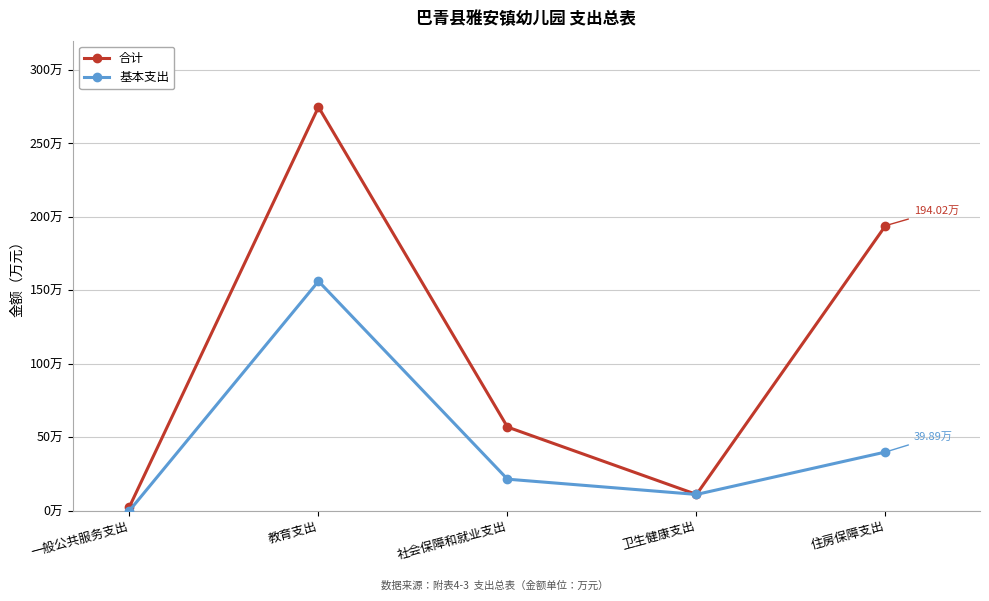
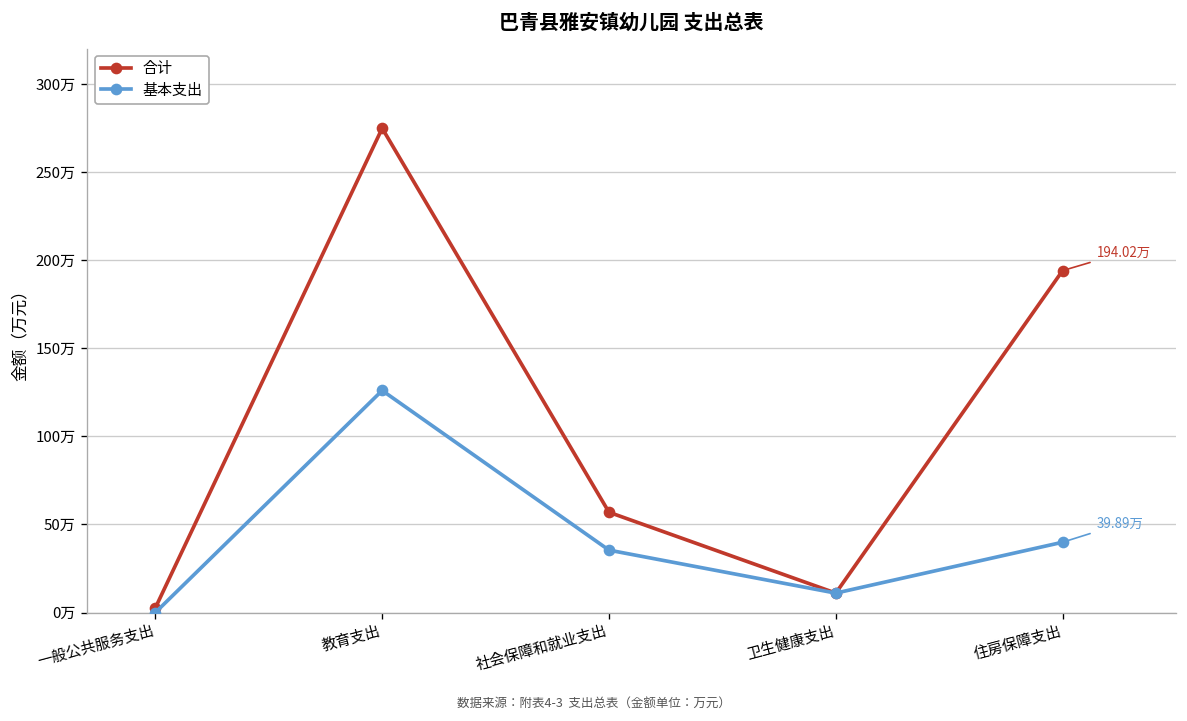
  {
    "合计": {
      "住房保障支出": "194.02万"
    },
    "基本支出": {
      "一般公共服务支出": "0万",
-     "教育支出": "156万",
-     "社会保障和就业支出": "21万"
+     "教育支出": "126万",
+     "社会保障和就业支出": "35万"
    }
  }
